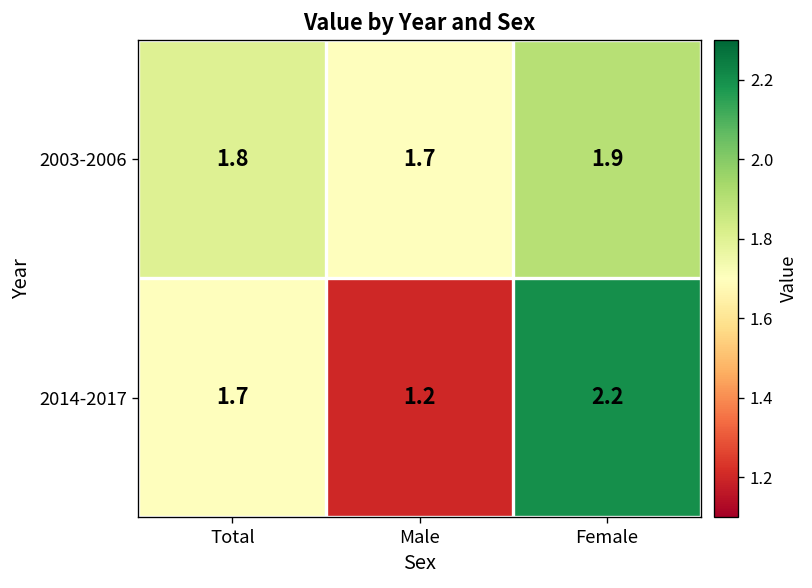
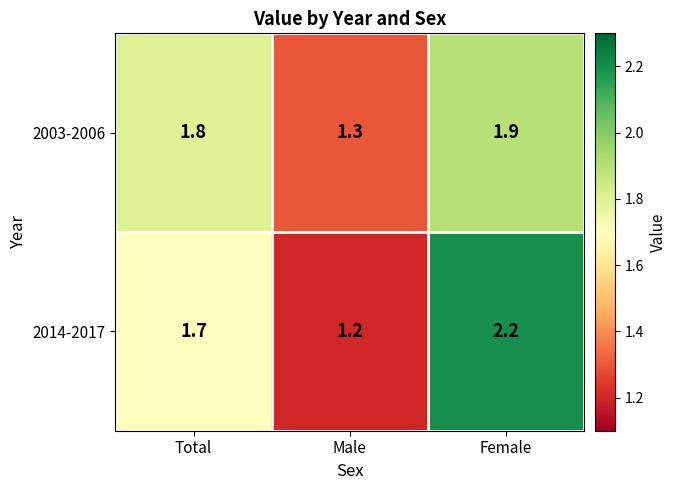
  {
    "2003-2006": {
      "Total": 1.8,
-     "Male": 1.7,
+     "Male": 1.3,
      "Female": 1.9
    },
    "2014-2017": {
      "Total": 1.7,
      "Male": 1.2,
      "Female": 2.2
    }
  }
